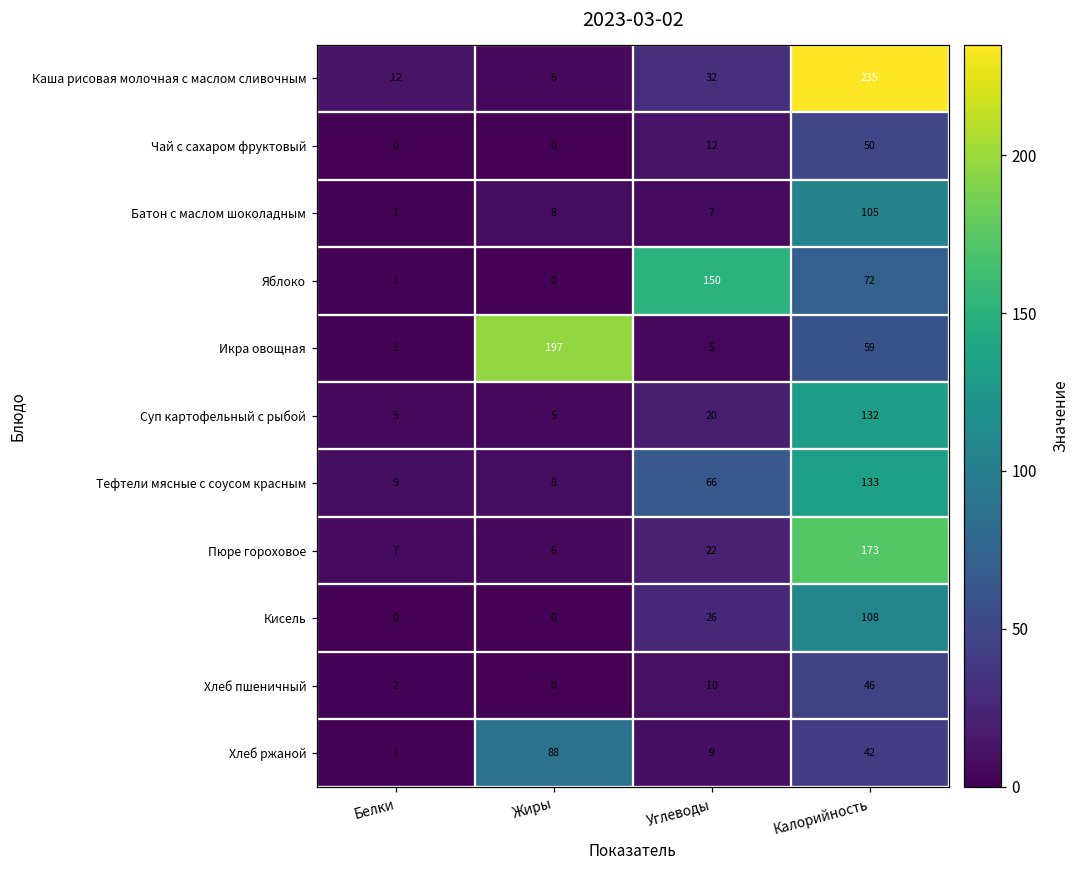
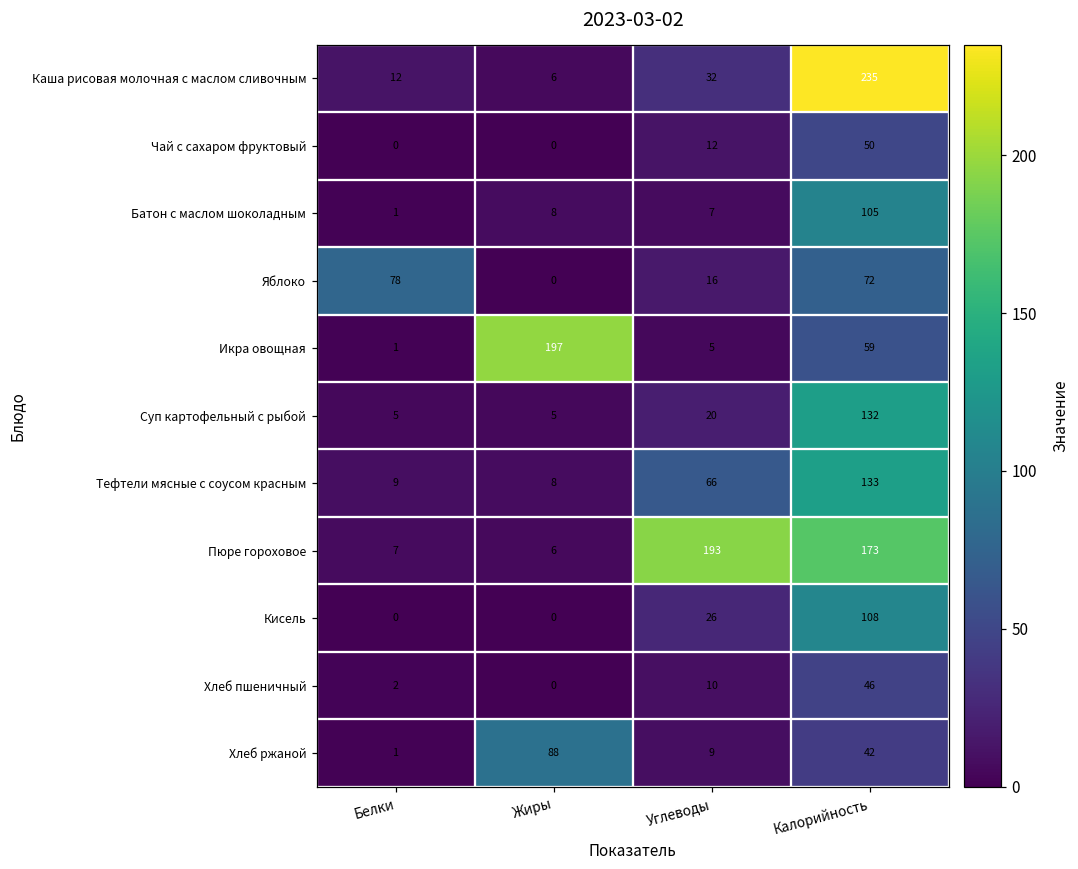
  {
    "Каша рисовая молочная с маслом сливочным": {
      "Белки": 12,
      "Жиры": 6,
      "Углеводы": 32,
      "Калорийность": 235
    },
    "Чай с сахаром фруктовый": {
      "Белки": 0,
      "Жиры": 0,
      "Углеводы": 12,
      "Калорийность": 50
    },
    "Батон с маслом шоколадным": {
      "Белки": 1,
      "Жиры": 8,
      "Углеводы": 7,
      "Калорийность": 105
    },
    "Яблоко": {
-     "Белки": 1,
+     "Белки": 78,
      "Жиры": 0,
-     "Углеводы": 150,
+     "Углеводы": 16,
      "Калорийность": 72
    },
    "Икра овощная": {
      "Белки": 1,
      "Жиры": 197,
      "Углеводы": 5,
      "Калорийность": 59
    },
    "Суп картофельный с рыбой": {
      "Белки": 5,
      "Жиры": 5,
      "Углеводы": 20,
      "Калорийность": 132
    },
    "Тефтели мясные с соусом красным": {
      "Белки": 9,
      "Жиры": 8,
      "Углеводы": 66,
      "Калорийность": 133
    },
    "Пюре гороховое": {
      "Белки": 7,
      "Жиры": 6,
-     "Углеводы": 22,
+     "Углеводы": 193,
      "Калорийность": 173
    },
    "Кисель": {
      "Белки": 0,
      "Жиры": 0,
      "Углеводы": 26,
      "Калорийность": 108
    },
    "Хлеб пшеничный": {
      "Белки": 2,
      "Жиры": 0,
      "Углеводы": 10,
      "Калорийность": 46
    },
    "Хлеб ржаной": {
      "Белки": 1,
      "Жиры": 88,
      "Углеводы": 9,
      "Калорийность": 42
    }
  }
